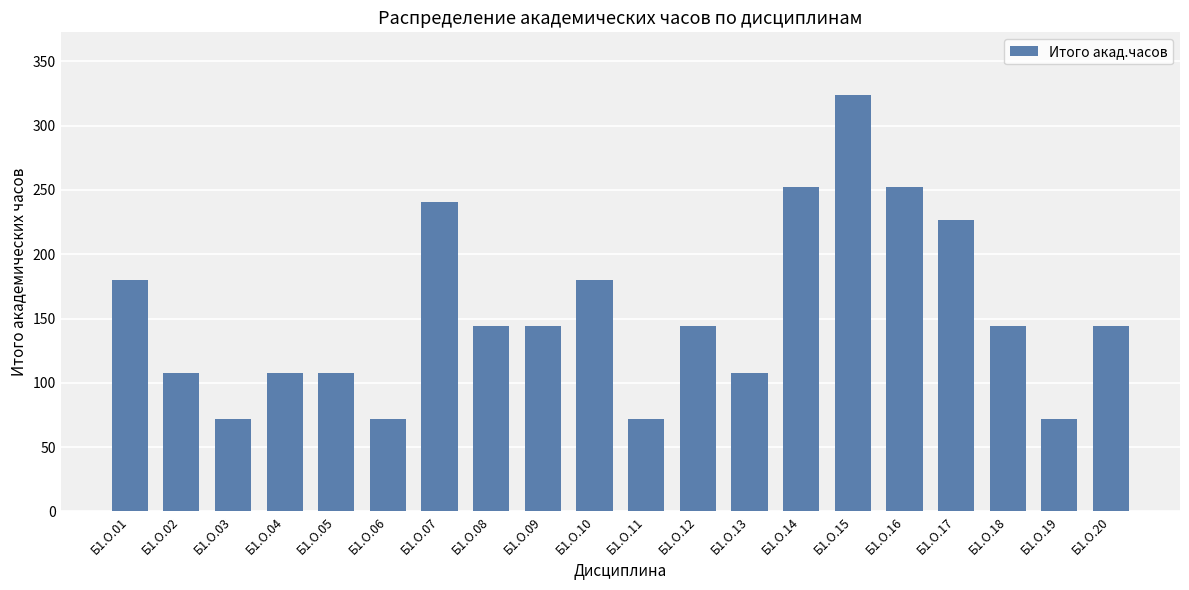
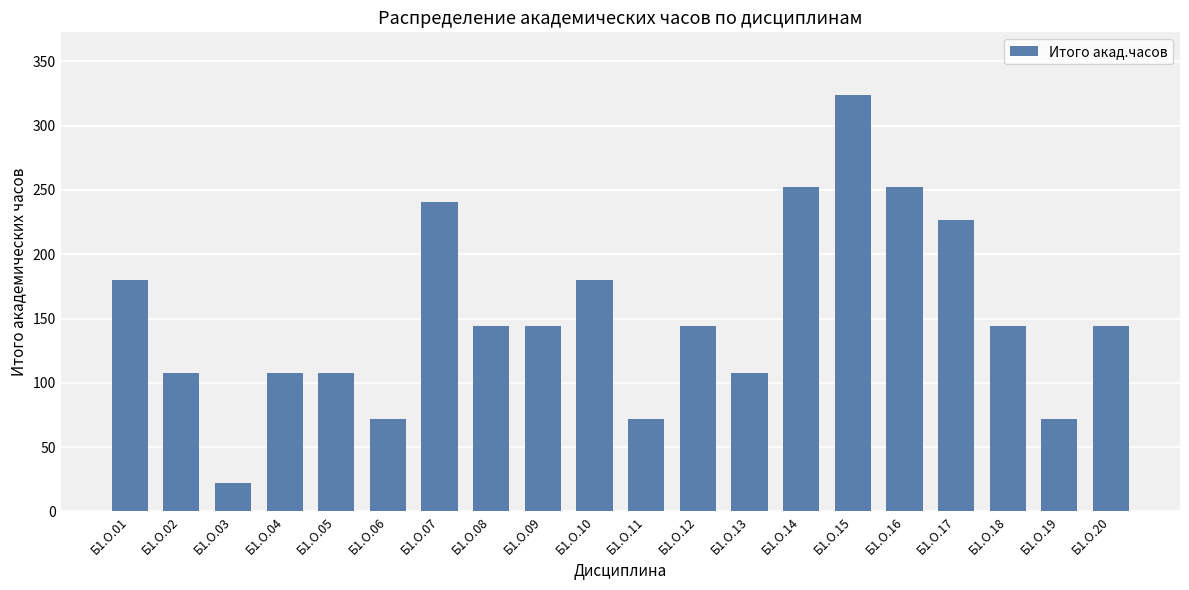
  {
    "Б1.О.01": 180,
    "Б1.О.02": 108,
-   "Б1.О.03": 72,
+   "Б1.О.03": 22,
    "Б1.О.04": 108,
    "Б1.О.05": 108,
    "Б1.О.06": 72,
    "Б1.О.07": 241,
    "Б1.О.08": 144,
    "Б1.О.09": 144,
    "Б1.О.10": 180,
    "Б1.О.11": 72,
    "Б1.О.12": 144,
    "Б1.О.13": 108,
    "Б1.О.14": 252,
    "Б1.О.15": 324,
    "Б1.О.16": 252,
    "Б1.О.17": 227,
    "Б1.О.18": 144,
    "Б1.О.19": 72,
    "Б1.О.20": 144
  }
